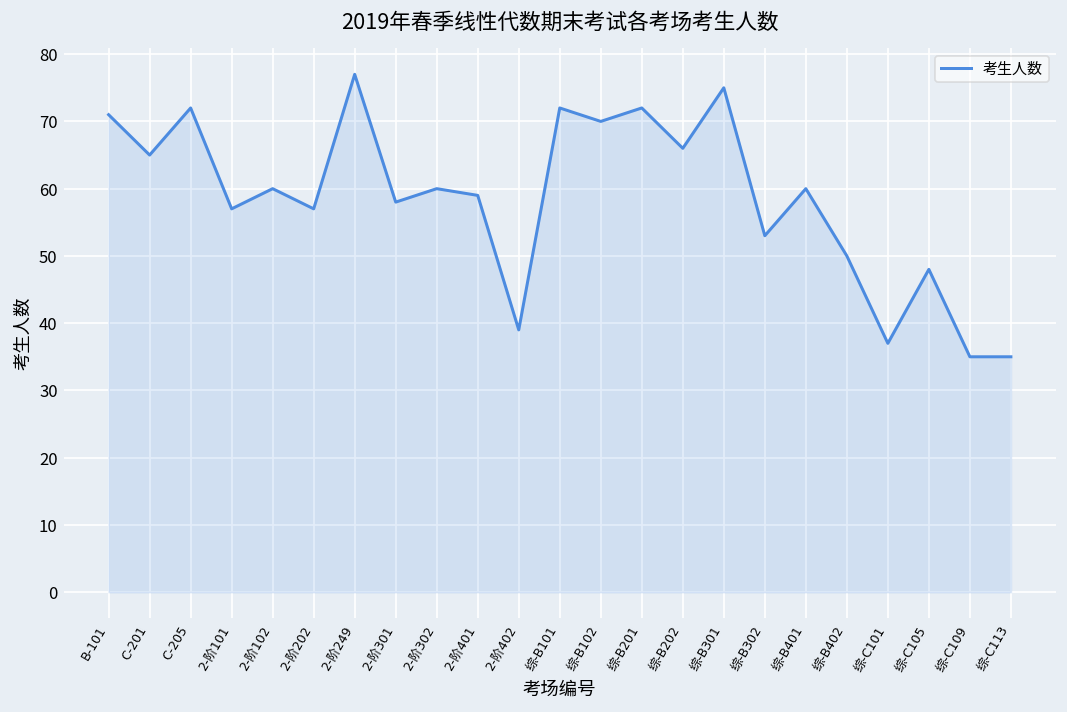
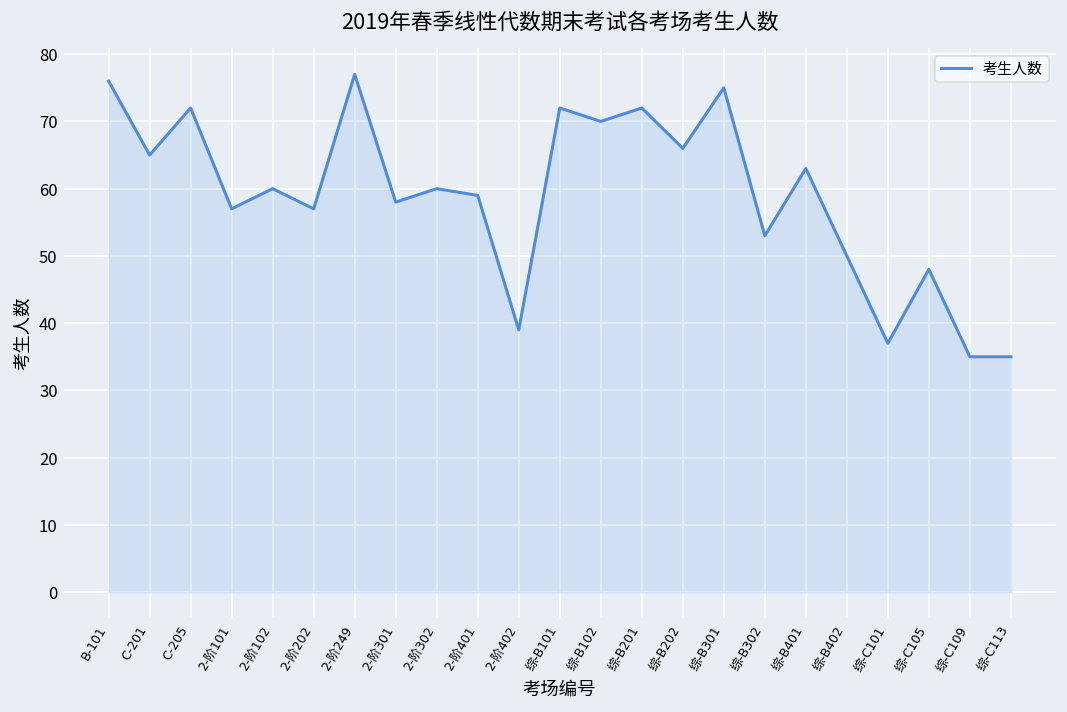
  {
-   "B-101": 71,
+   "B-101": 76,
    "C-201": 65,
    "C-205": 72,
    "2-阶101": 57,
    "2-阶102": 60,
    "2-阶202": 57,
    "2-阶249": 77,
    "2-阶301": 58,
    "2-阶302": 60,
    "2-阶401": 59,
    "2-阶402": 39,
    "综-B101": 72,
    "综-B102": 70,
    "综-B201": 72,
    "综-B202": 66,
    "综-B301": 75,
    "综-B302": 53,
-   "综-B401": 60,
+   "综-B401": 63,
    "综-B402": 50,
    "综-C101": 37,
    "综-C105": 48,
    "综-C109": 35,
    "综-C113": 35
  }
